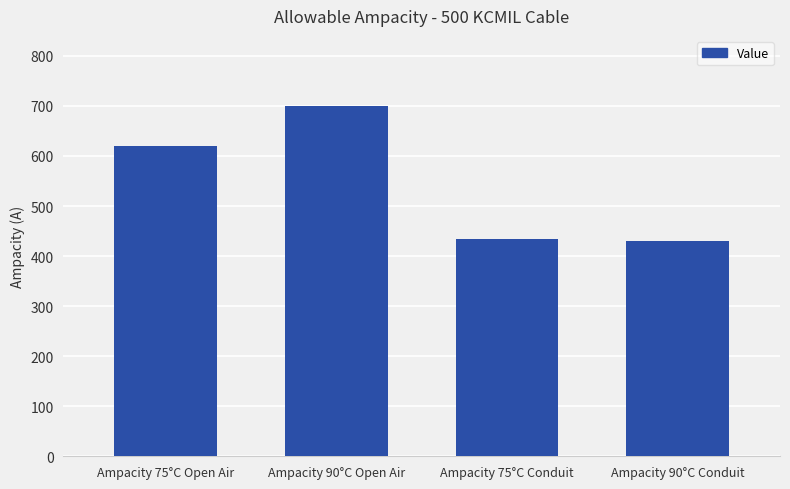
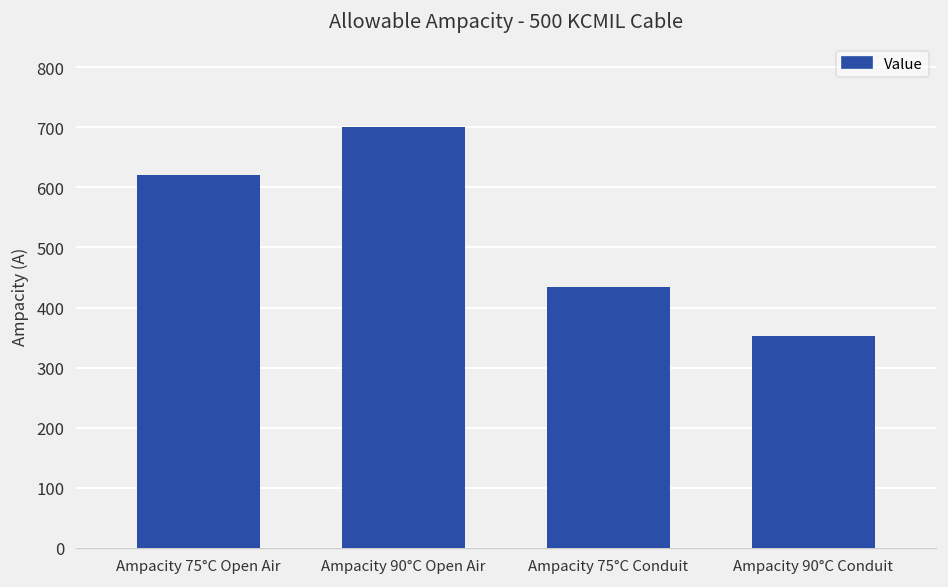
  {
    "Ampacity 75°C Open Air": 620,
    "Ampacity 90°C Open Air": 700,
    "Ampacity 75°C Conduit": 430,
-   "Ampacity 90°C Conduit": 430
+   "Ampacity 90°C Conduit": 350
  }
